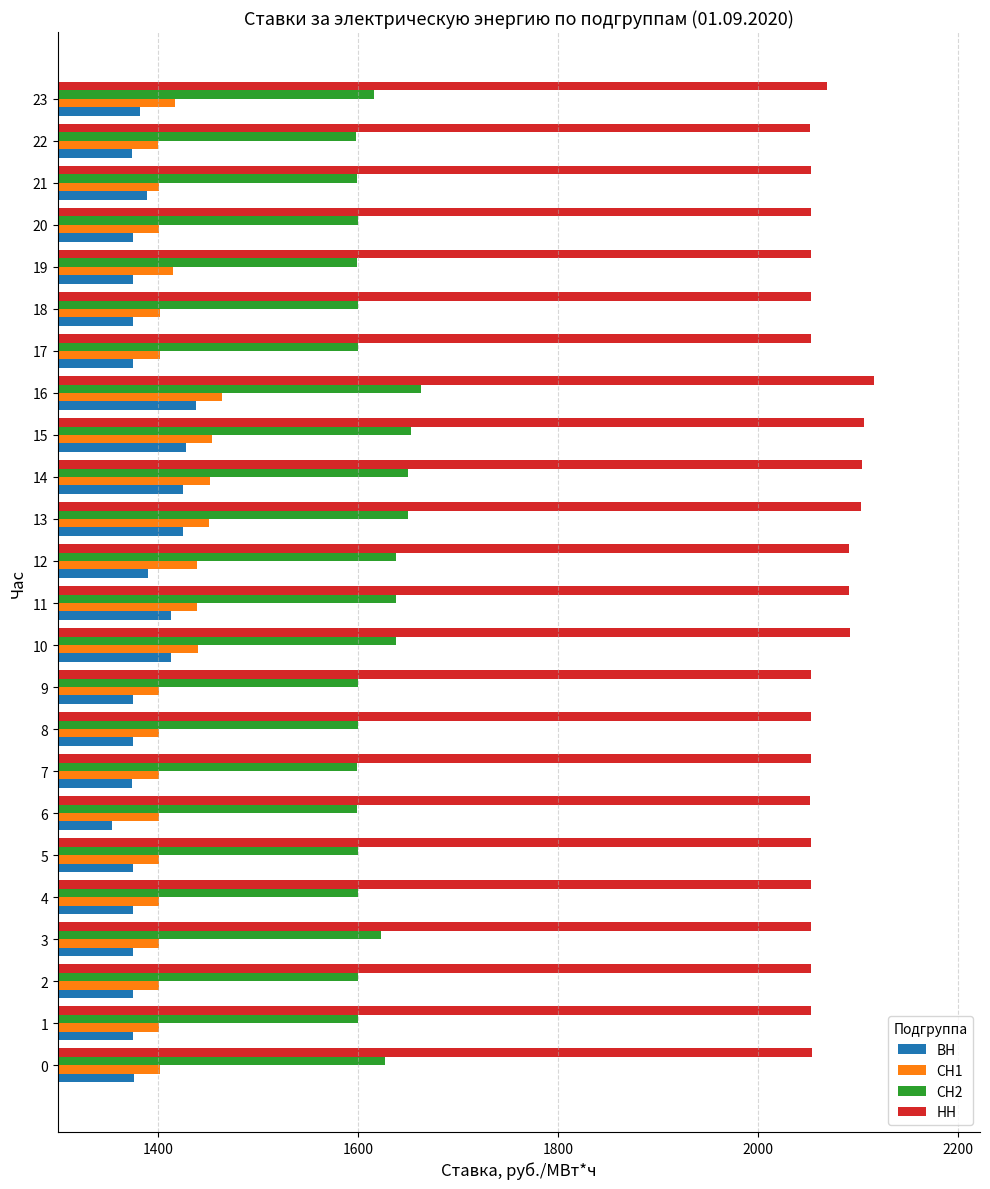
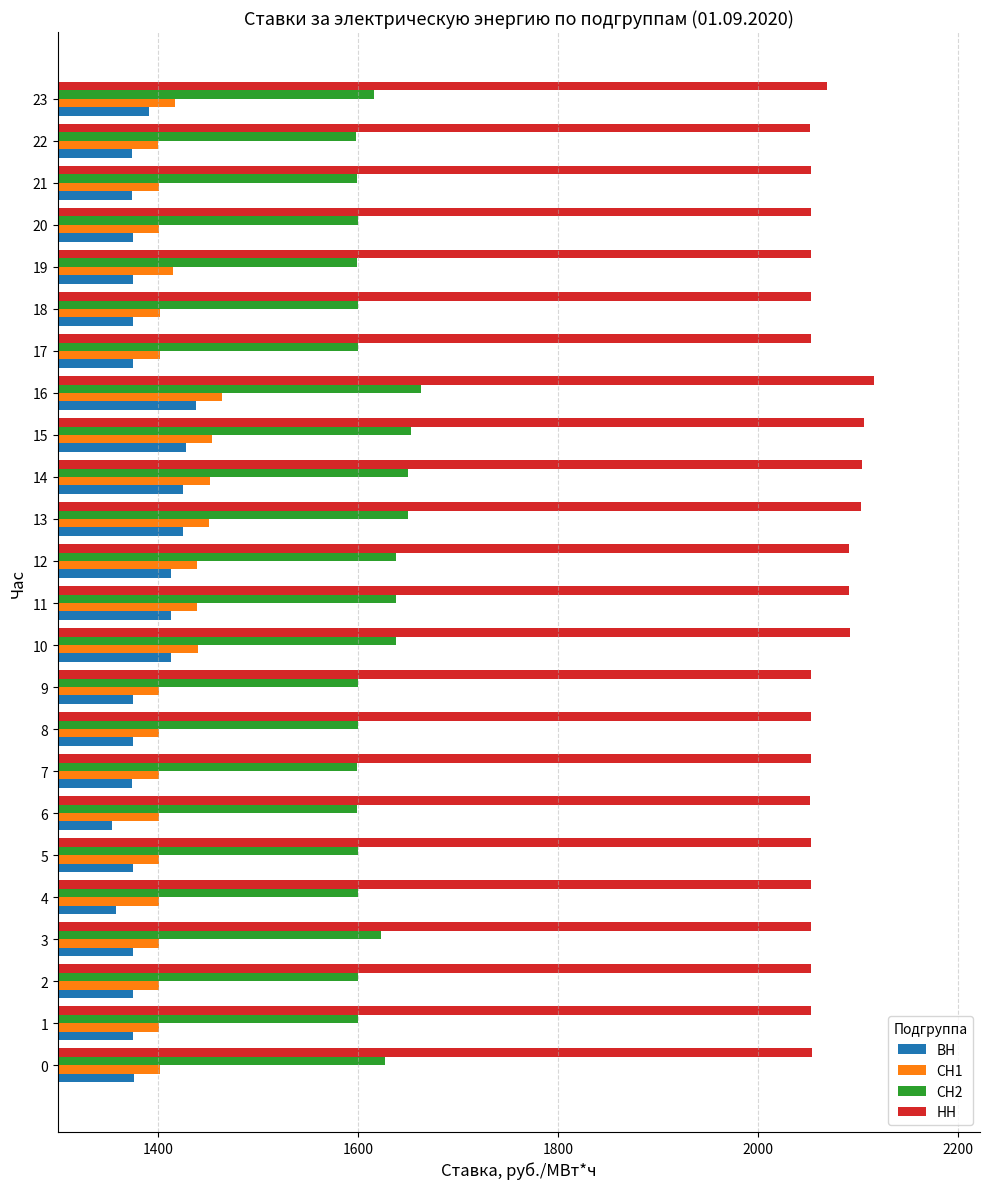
  {
    "ВН": {
-     "23": 1382,
+     "23": 1391,
      "22": 1374,
-     "21": 1390,
+     "21": 1375,
      "20": 1375,
      "19": 1375,
      "18": 1375,
      "17": 1375,
      "16": 1438,
      "15": 1428,
      "14": 1426,
      "13": 1425,
-     "12": 1390,
+     "12": 1413,
      "11": 1413,
      "10": 1414,
      "9": 1375,
      "8": 1375,
      "7": 1375,
      "6": 1354,
      "5": 1375,
-     "4": 1375,
+     "4": 1358,
      "3": 1375,
      "2": 1375,
      "1": 1375,
      "0": 1376
    },
    "СН1": {
      "23": 1418,
      "22": 1400,
      "21": 1401,
      "20": 1401,
      "19": 1415,
      "18": 1402,
      "17": 1402,
      "16": 1465,
      "15": 1454,
      "14": 1452,
      "13": 1452,
      "12": 1440,
      "11": 1440,
      "10": 1440,
      "9": 1401,
      "8": 1401,
      "7": 1401,
      "6": 1401,
      "5": 1401,
      "4": 1401,
      "3": 1401,
      "2": 1401,
      "1": 1401,
      "0": 1402
    },
    "СН2": {
      "23": 1616,
      "22": 1599,
      "21": 1599,
      "20": 1600,
      "19": 1600,
      "18": 1600,
      "17": 1600,
      "16": 1663,
      "15": 1653,
      "14": 1650,
      "13": 1650,
      "12": 1638,
      "11": 1638,
      "10": 1638,
      "9": 1600,
      "8": 1600,
      "7": 1599,
      "6": 1599,
      "5": 1600,
      "4": 1600,
      "3": 1623,
      "2": 1600,
      "1": 1600,
      "0": 1627
    },
    "НН": {
      "23": 2069,
      "22": 2052,
      "21": 2053,
      "20": 2053,
      "19": 2053,
      "18": 2054,
      "17": 2054,
      "16": 2116,
      "15": 2106,
      "14": 2104,
      "13": 2103,
      "12": 2091,
      "11": 2091,
      "10": 2092,
      "9": 2053,
      "8": 2053,
      "7": 2053,
      "6": 2053,
      "5": 2053,
      "4": 2053,
      "3": 2053,
      "2": 2053,
      "1": 2053,
      "0": 2054
    }
  }
